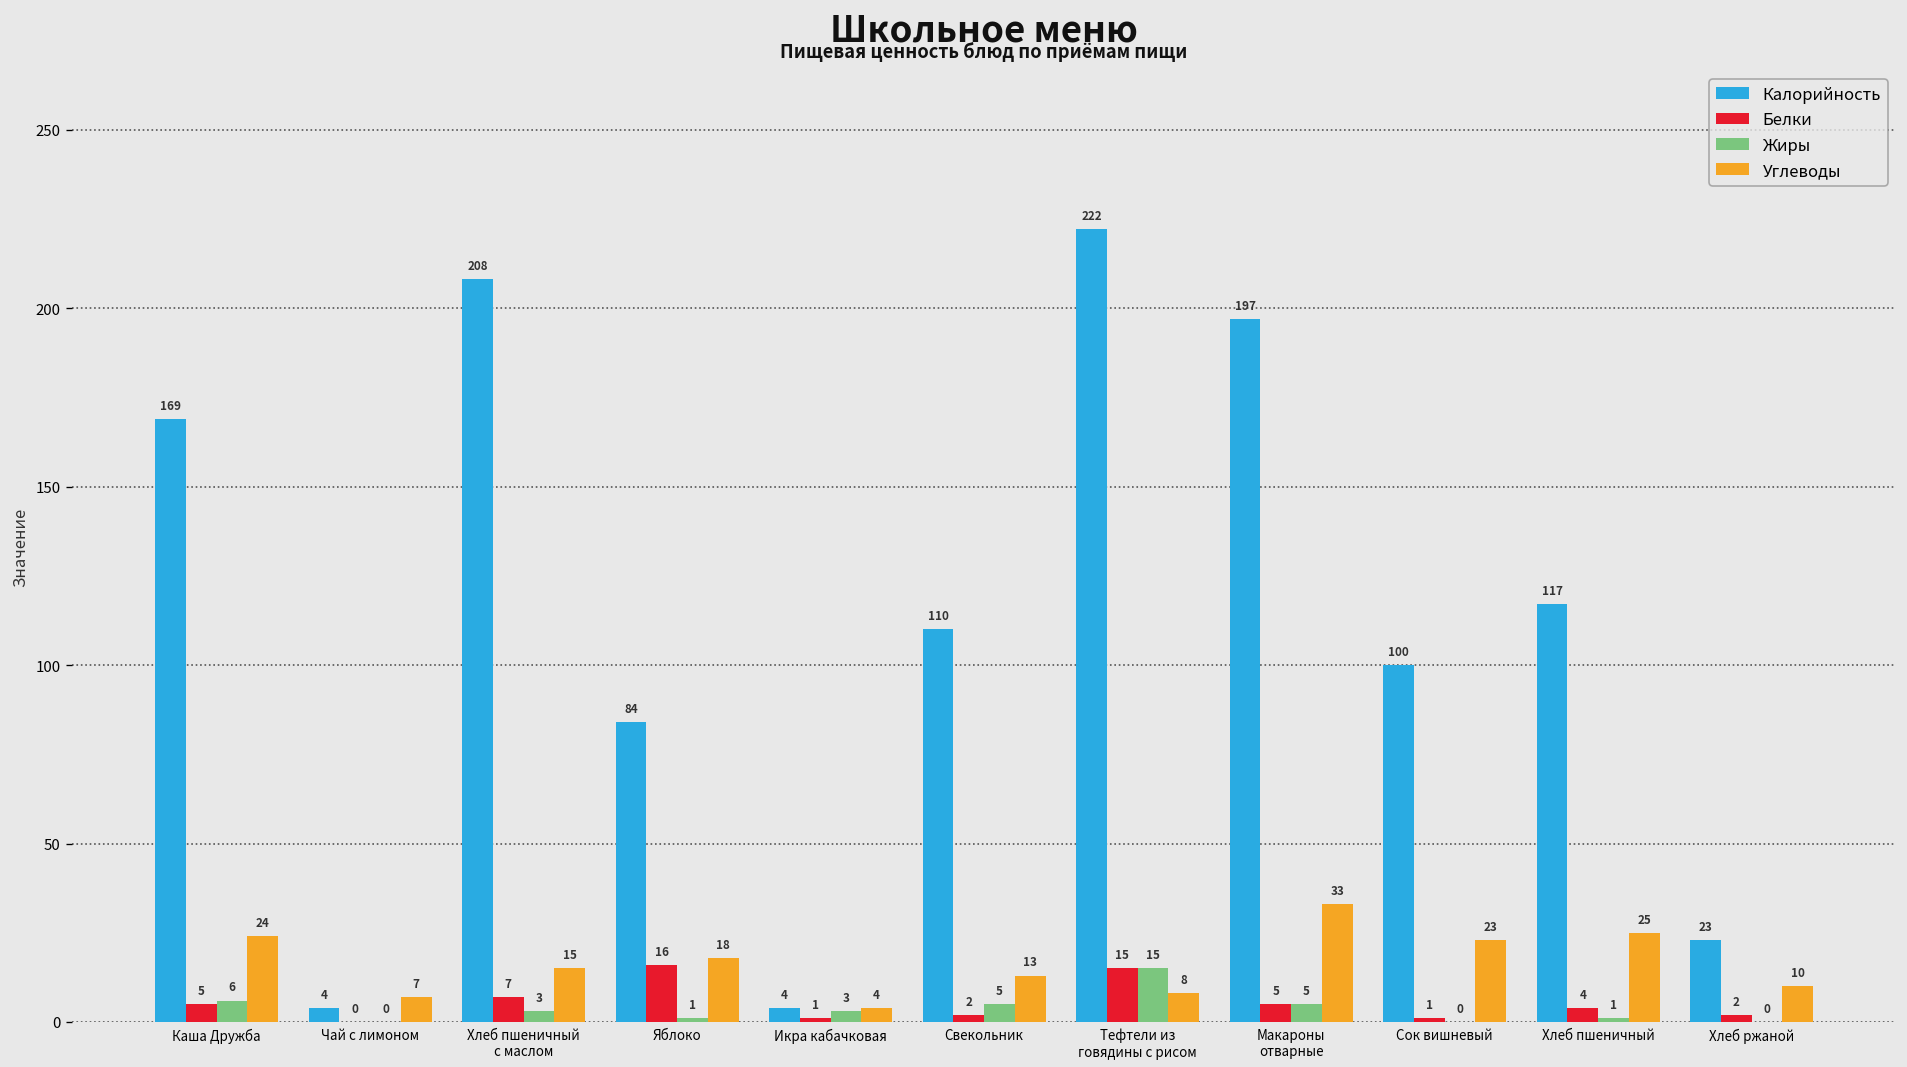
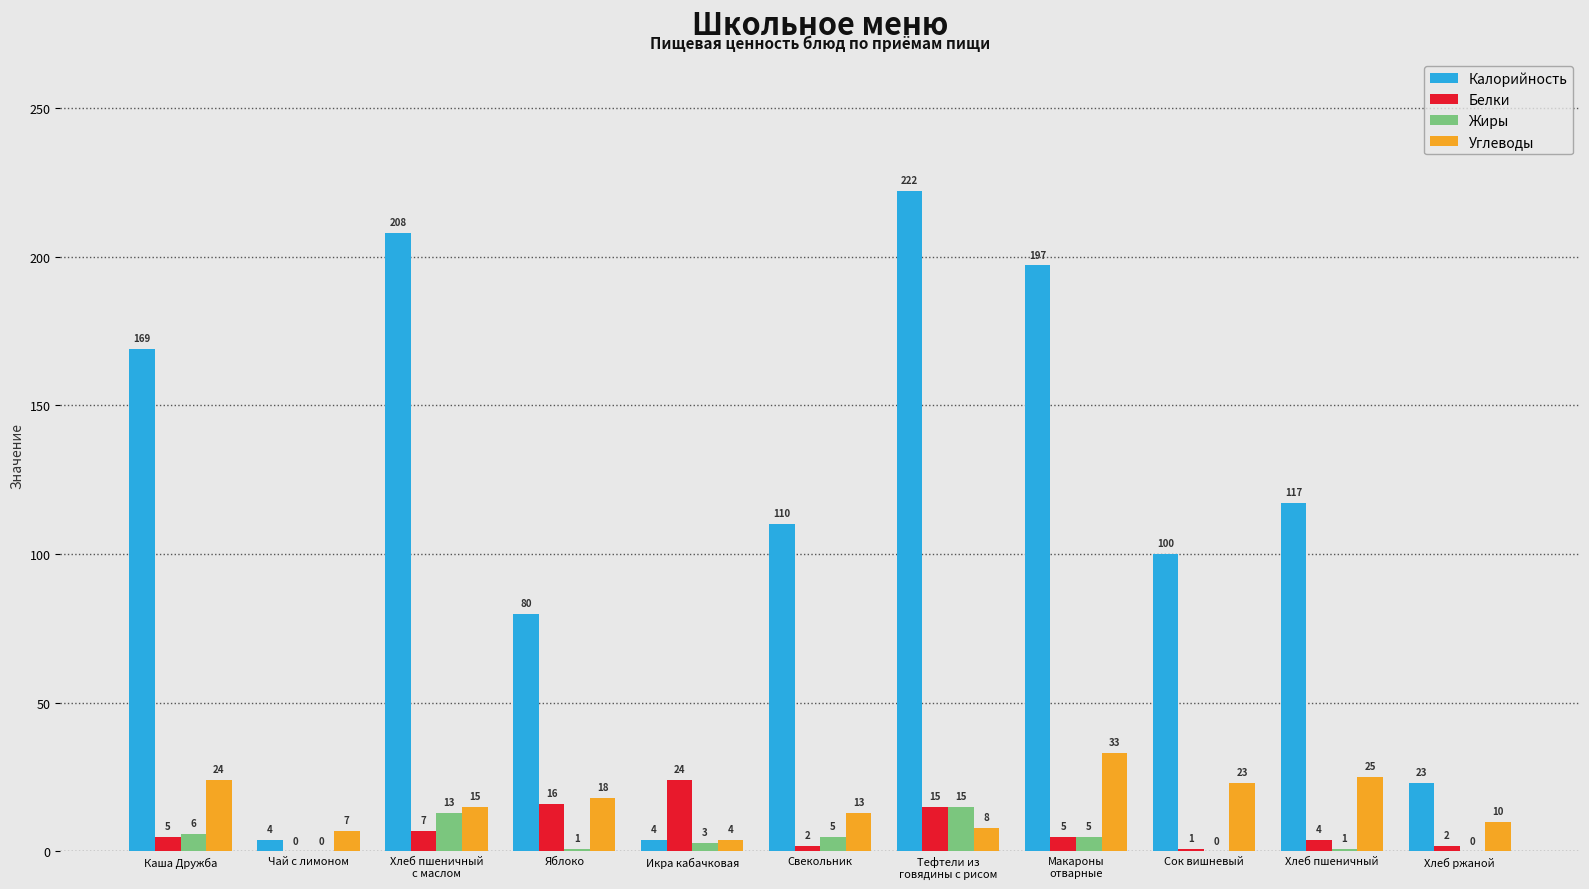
  {
    "Калорийность": {
      "Каша Дружба": 169,
      "Чай с лимоном": 4,
      "Хлеб пшеничный с маслом": 208,
-     "Яблоко": 84,
+     "Яблоко": 80,
      "Икра кабачковая": 4,
      "Свекольник": 110,
      "Тефтели из говядины с рисом": 222,
      "Макароны отварные": 197,
      "Сок вишневый": 100,
      "Хлеб пшеничный": 117,
      "Хлеб ржаной": 23
    },
    "Белки": {
      "Каша Дружба": 5,
      "Чай с лимоном": 0,
      "Хлеб пшеничный с маслом": 7,
      "Яблоко": 16,
-     "Икра кабачковая": 1,
+     "Икра кабачковая": 24,
      "Свекольник": 2,
      "Тефтели из говядины с рисом": 15,
      "Макароны отварные": 5,
      "Сок вишневый": 1,
      "Хлеб пшеничный": 4,
      "Хлеб ржаной": 2
    },
    "Жиры": {
      "Каша Дружба": 6,
      "Чай с лимоном": 0,
-     "Хлеб пшеничный с маслом": 3,
+     "Хлеб пшеничный с маслом": 13,
      "Яблоко": 1,
      "Икра кабачковая": 3,
      "Свекольник": 5,
      "Тефтели из говядины с рисом": 15,
      "Макароны отварные": 5,
      "Сок вишневый": 0,
      "Хлеб пшеничный": 1,
      "Хлеб ржаной": 0
    },
    "Углеводы": {
      "Каша Дружба": 24,
      "Чай с лимоном": 7,
      "Хлеб пшеничный с маслом": 15,
      "Яблоко": 18,
      "Икра кабачковая": 4,
      "Свекольник": 13,
      "Тефтели из говядины с рисом": 8,
      "Макароны отварные": 33,
      "Сок вишневый": 23,
      "Хлеб пшеничный": 25,
      "Хлеб ржаной": 10
    }
  }
